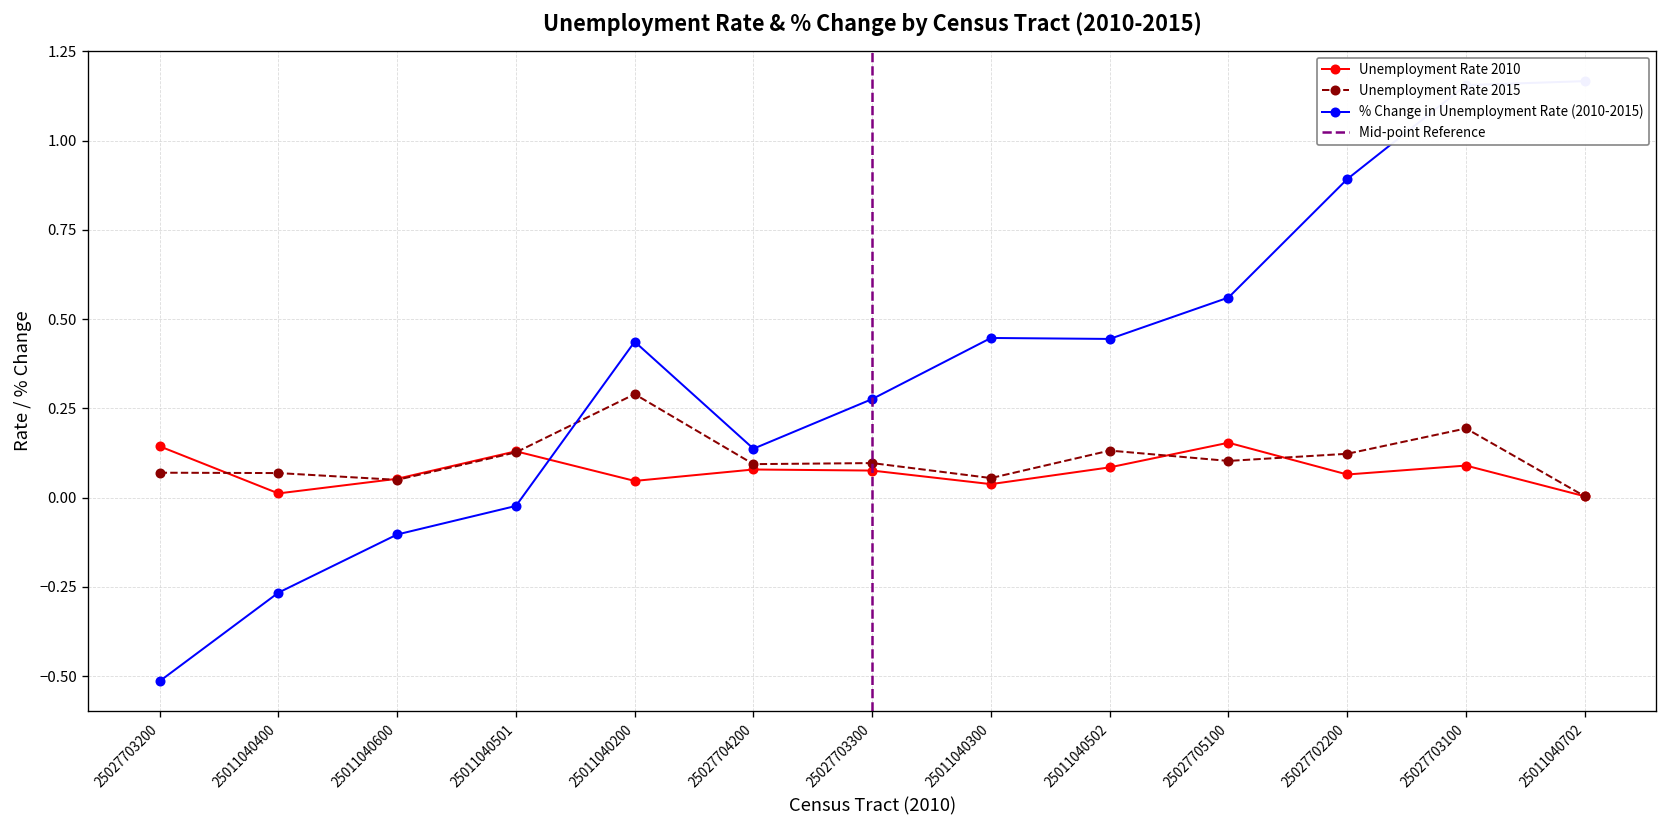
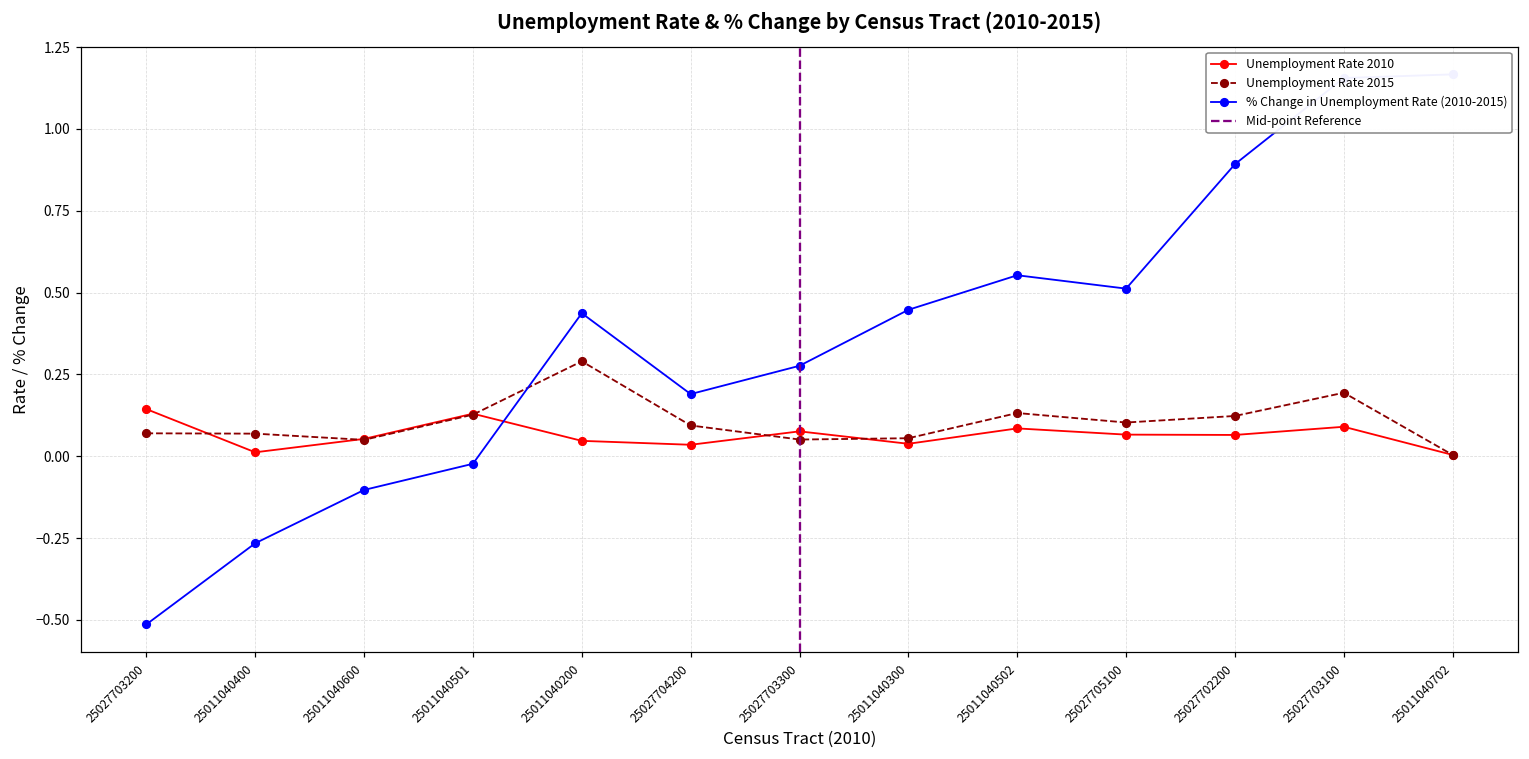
  {
    "Unemployment Rate 2010": {
      "25027703200": 0.14,
      "25011040400": 0.01,
      "25011040200": 0.05,
-     "25027704200": 0.08,
+     "25027704200": 0.04,
      "25027703300": 0.08,
      "25011040300": 0.04,
      "25011040502": 0.09,
-     "25027705100": 0.15,
+     "25027705100": 0.07,
      "25027702200": 0.07,
      "25027703100": 0.09
    },
    "Unemployment Rate 2015": {
      "25027703200": 0.07,
      "25011040400": 0.07,
      "25011040200": 0.29,
      "25027704200": 0.09,
-     "25027703300": 0.10,
+     "25027703300": 0.05,
      "25011040300": 0.06,
      "25011040502": 0.13,
      "25027705100": 0.10,
      "25027702200": 0.12,
      "25027703100": 0.19
    },
    "% Change in Unemployment Rate (2010-2015)": {
      "25027703200": -0.51,
      "25011040400": -0.27,
      "25011040600": -0.10,
      "25011040501": -0.02,
      "25011040200": 0.44,
-     "25027704200": 0.14,
+     "25027704200": 0.19,
      "25027703300": 0.28,
      "25011040300": 0.45,
-     "25011040502": 0.44,
-     "25027705100": 0.56,
+     "25011040502": 0.55,
+     "25027705100": 0.51,
      "25027702200": 0.89
    }
  }
